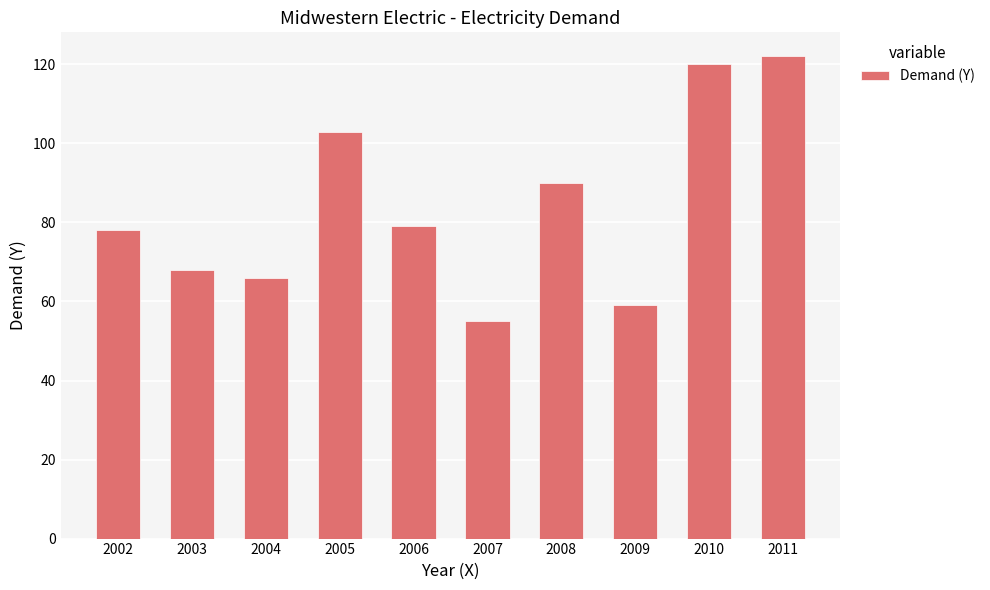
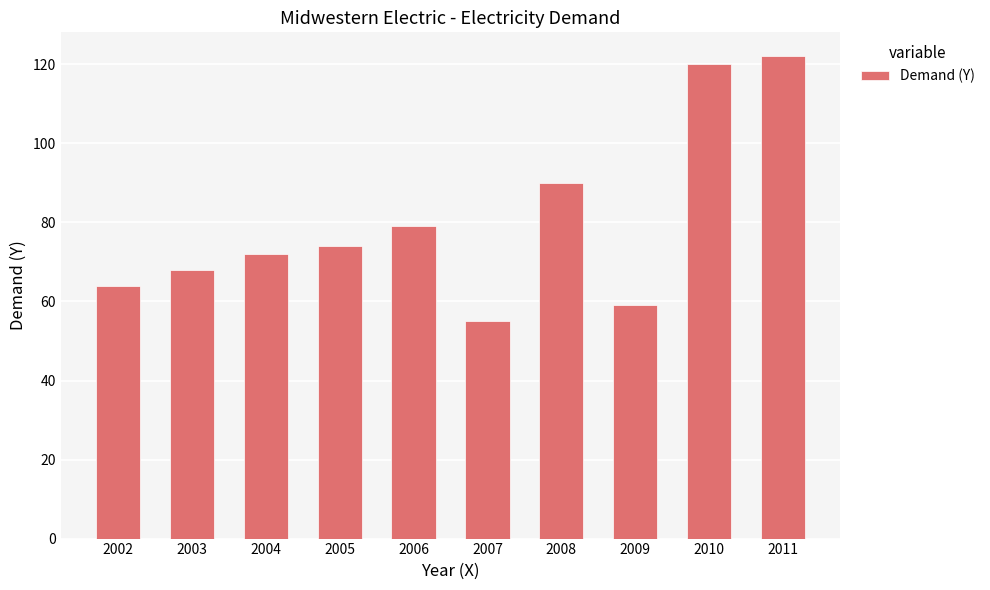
  {
-   "2002": 78,
+   "2002": 64,
    "2003": 68,
-   "2004": 66,
-   "2005": 103,
+   "2004": 72,
+   "2005": 74,
    "2006": 79,
    "2007": 55,
    "2008": 90,
    "2009": 59,
    "2010": 120,
    "2011": 122
  }
